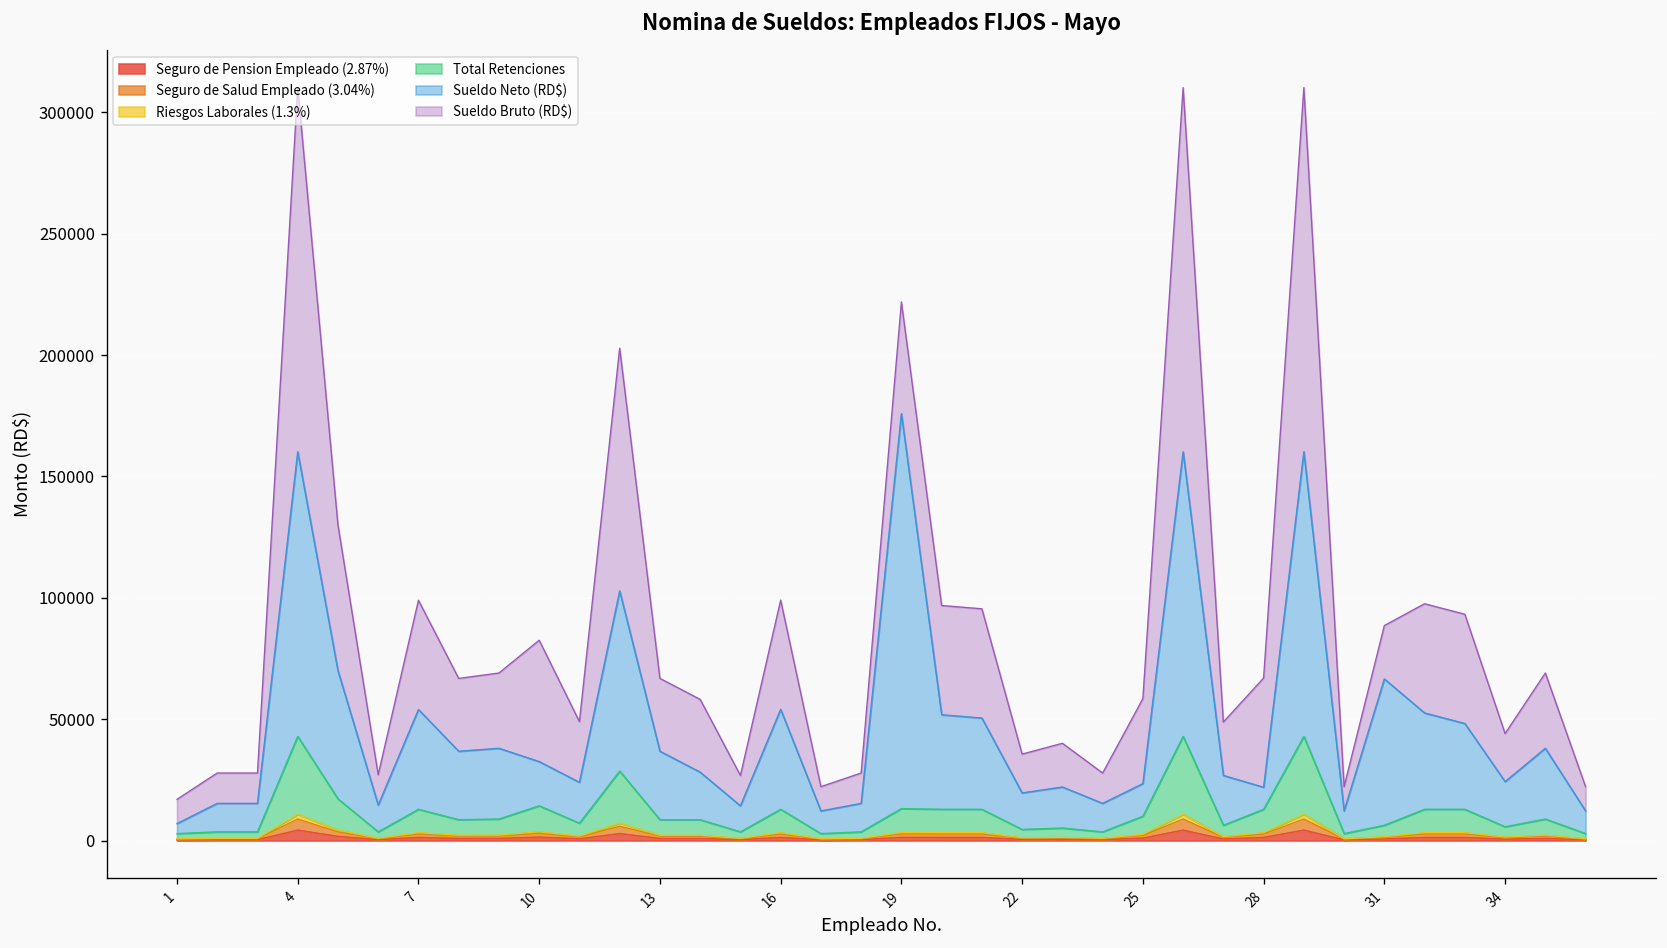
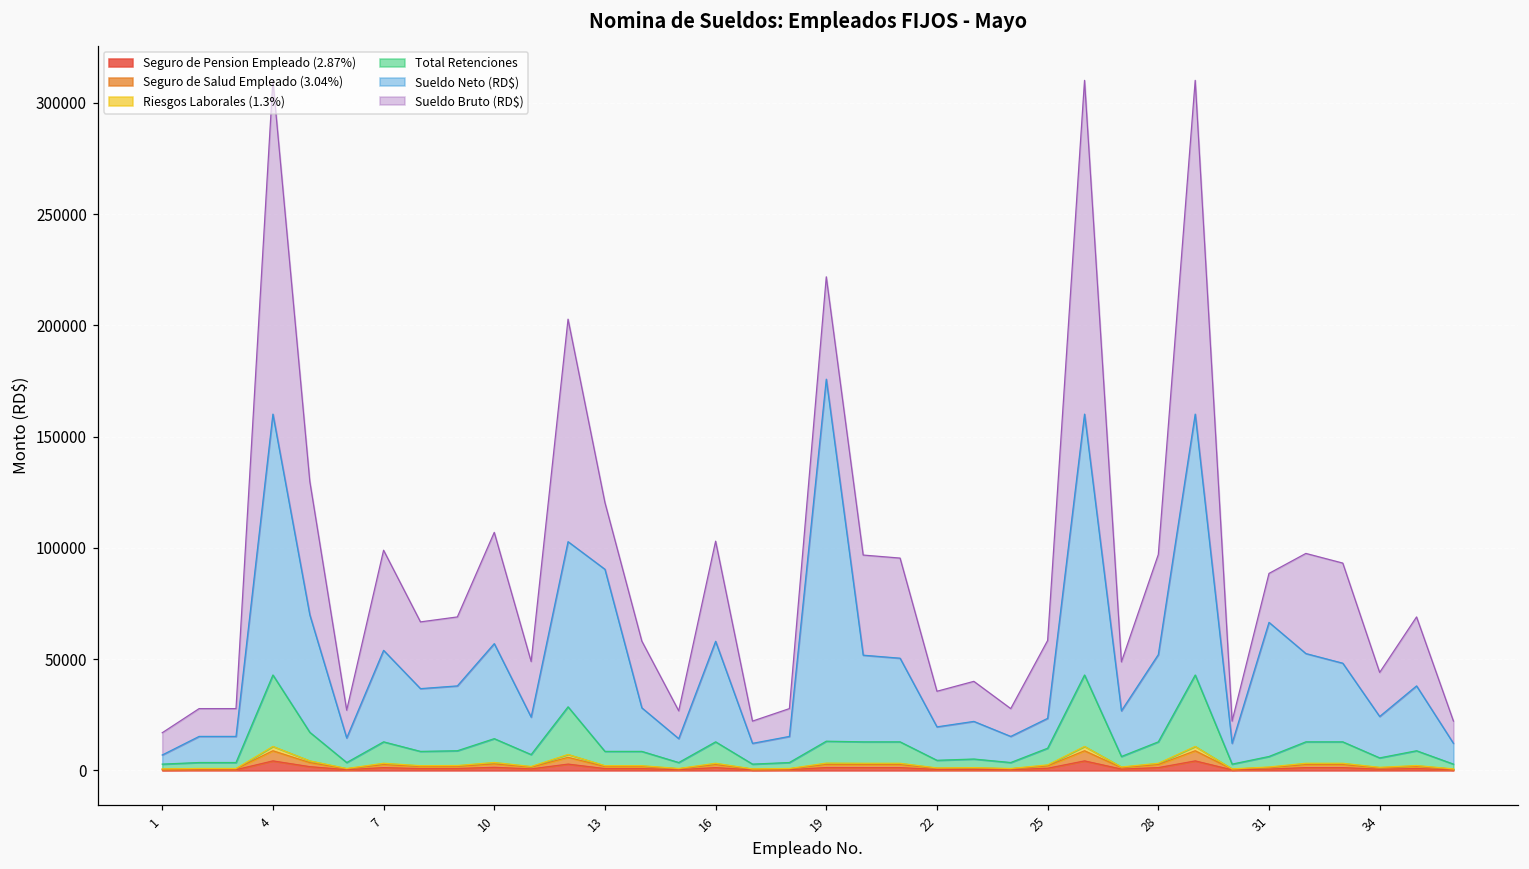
  {
    "Riesgos Laborales (1.3%)": {
      "4": 2000
    },
    "Total Retenciones": {
      "1": 2000,
      "4": 32000,
      "7": 10000,
      "10": 11000,
      "13": 6000,
      "16": 10000,
      "19": 10000,
      "22": 3000,
      "25": 7000,
      "28": 10000,
      "31": 5000,
      "34": 4000
    },
    "Sueldo Neto (RD$)": {
      "1": 4000,
      "4": 117000,
      "7": 41000,
-     "10": 18000,
-     "13": 28000,
-     "16": 41000,
+     "10": 43000,
+     "13": 82000,
+     "16": 45000,
      "19": 163000,
      "22": 15000,
      "25": 13000,
-     "28": 9000,
+     "28": 39000,
      "31": 60000,
      "34": 19000
    },
    "Sueldo Bruto (RD$)": {
      "1": 10000,
      "7": 45000,
      "10": 50000,
      "13": 30000,
      "16": 45000,
      "19": 46000,
      "22": 16000,
      "25": 35000,
      "28": 45000,
      "31": 22000,
      "34": 20000
    }
  }
